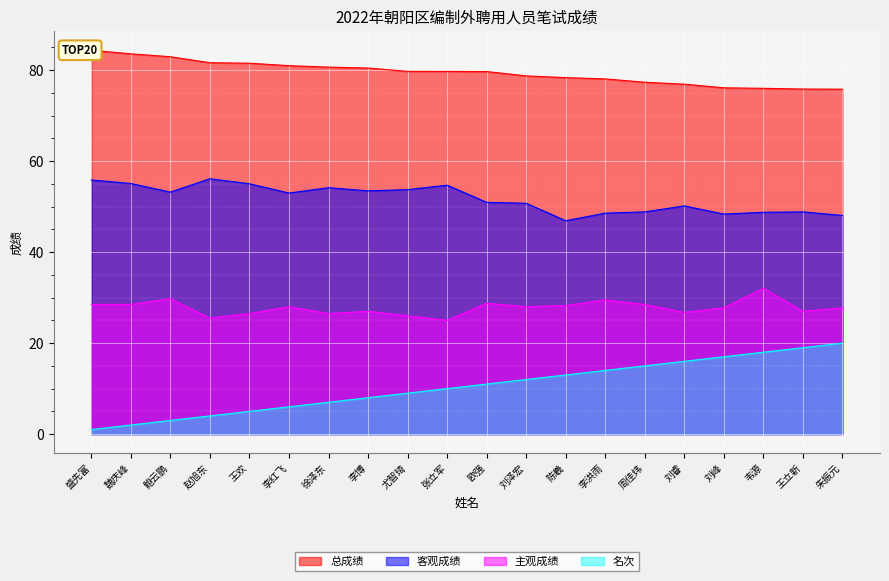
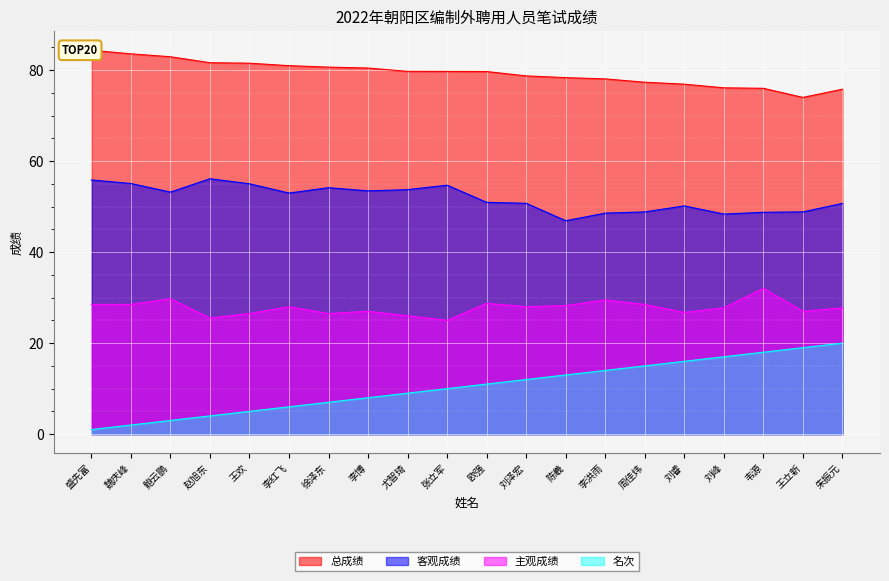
  {
    "总成绩": {
      "魏庆峰": 84,
      "鲍云鹏": 83,
      "赵旭东": 82,
      "王欢": 82,
      "李红飞": 81,
      "徐泽东": 81,
      "李博": 80,
      "尤智琦": 80,
      "张立军": 80,
      "欧强": 80,
      "刘泽宏": 79,
      "陈羲": 78,
      "李洪雨": 78,
      "周佳炜": 77,
      "刘睿": 77,
      "刘峰": 76,
      "韦源": 76,
-     "王立新": 76,
+     "王立新": 74,
      "朱振元": 76
    },
    "客观成绩": {
      "盛先富": 56,
      "魏庆峰": 55,
      "鲍云鹏": 53,
      "赵旭东": 56,
      "王欢": 55,
      "李红飞": 53,
      "徐泽东": 54,
      "李博": 53,
      "尤智琦": 54,
      "张立军": 55,
      "欧强": 51,
      "刘泽宏": 51,
      "陈羲": 47,
      "李洪雨": 49,
      "周佳炜": 49,
      "刘睿": 50,
      "刘峰": 48,
      "韦源": 49,
      "王立新": 49,
-     "朱振元": 48
+     "朱振元": 51
    },
    "主观成绩": {
      "盛先富": 29,
      "魏庆峰": 29,
      "鲍云鹏": 30,
      "赵旭东": 26,
      "王欢": 27,
      "李红飞": 28,
      "徐泽东": 27,
      "李博": 27,
      "尤智琦": 26,
      "张立军": 25,
      "欧强": 29,
      "刘泽宏": 28,
      "陈羲": 28,
      "李洪雨": 30,
      "周佳炜": 29,
      "刘睿": 27,
      "刘峰": 28,
      "韦源": 32,
      "王立新": 27,
      "朱振元": 28
    },
    "名次": {
      "盛先富": 1,
      "魏庆峰": 2,
      "鲍云鹏": 3,
      "赵旭东": 4,
      "王欢": 5,
      "李红飞": 6,
      "徐泽东": 7,
      "李博": 8,
      "尤智琦": 9,
      "张立军": 10,
      "欧强": 11,
      "刘泽宏": 12,
      "陈羲": 13,
      "李洪雨": 14,
      "周佳炜": 15,
      "刘睿": 16,
      "刘峰": 17,
      "韦源": 18,
      "王立新": 19,
      "朱振元": 20
    }
  }
